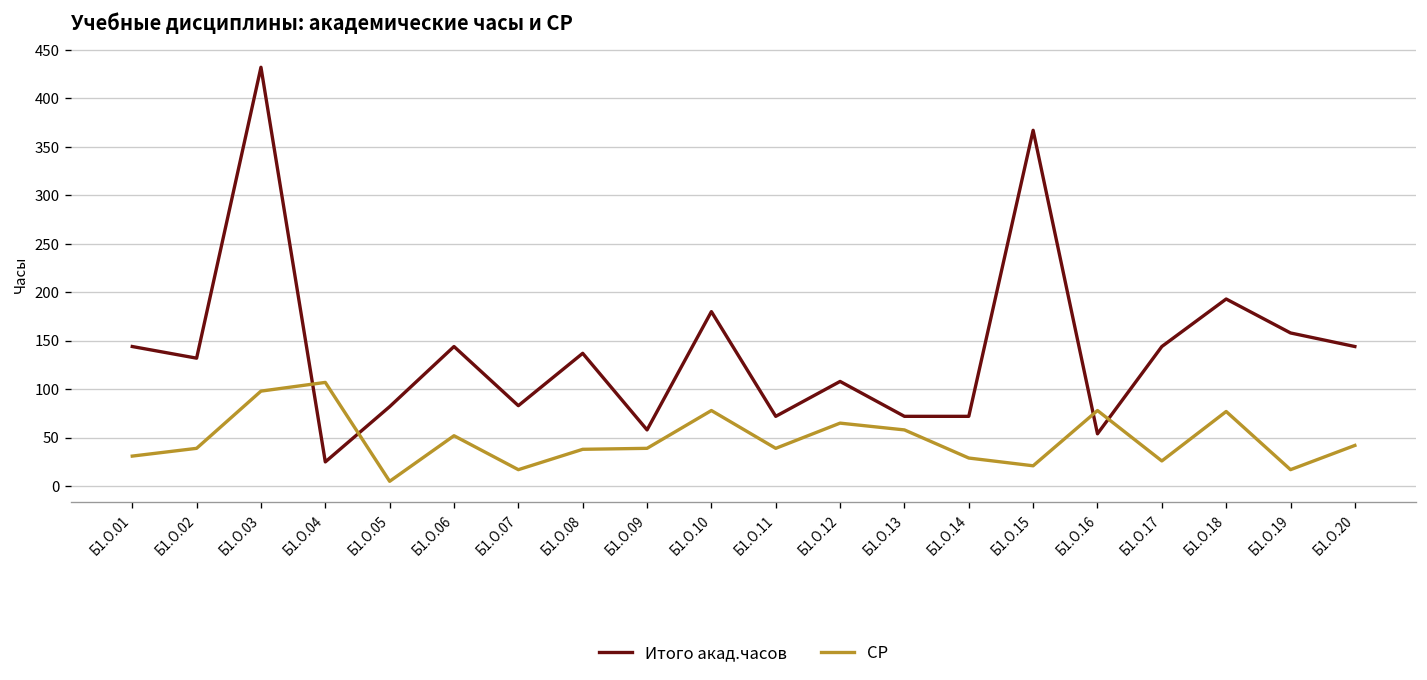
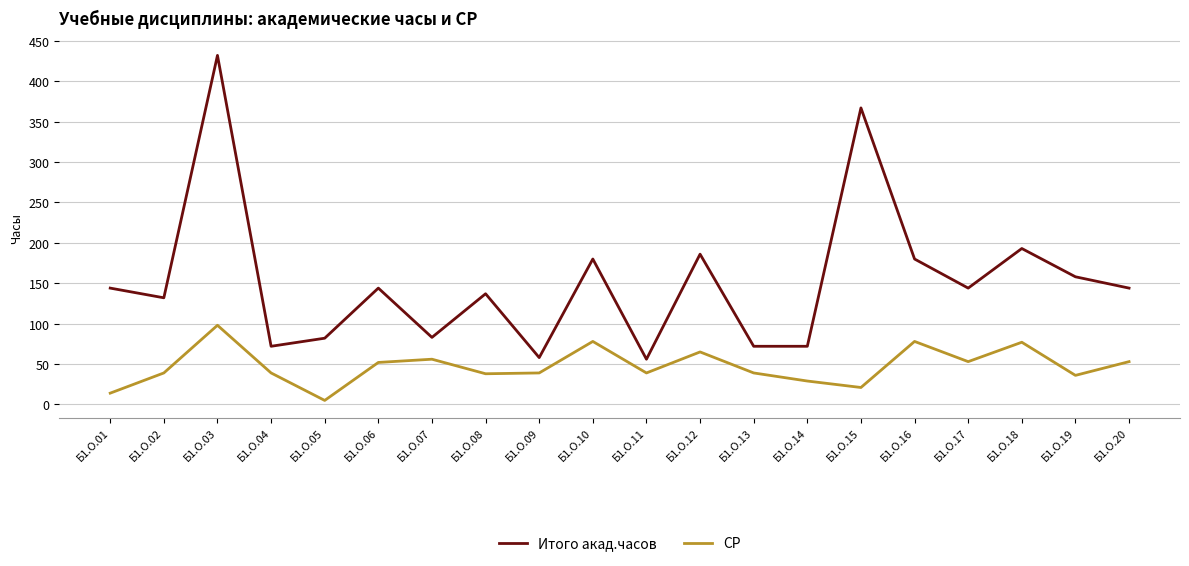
  {
    "Итого акад.часов": {
      "Б1.О.01": 140,
      "Б1.О.02": 130,
      "Б1.О.03": 430,
-     "Б1.О.04": 30,
+     "Б1.О.04": 70,
      "Б1.О.05": 80,
      "Б1.О.06": 140,
      "Б1.О.07": 80,
      "Б1.О.08": 140,
      "Б1.О.09": 60,
      "Б1.О.10": 180,
-     "Б1.О.11": 70,
-     "Б1.О.12": 110,
+     "Б1.О.11": 60,
+     "Б1.О.12": 190,
      "Б1.О.13": 70,
      "Б1.О.14": 70,
      "Б1.О.15": 370,
-     "Б1.О.16": 50,
+     "Б1.О.16": 180,
      "Б1.О.17": 140,
      "Б1.О.18": 190,
      "Б1.О.19": 160,
      "Б1.О.20": 140
    },
    "СР": {
-     "Б1.О.01": 30,
+     "Б1.О.01": 10,
      "Б1.О.02": 40,
      "Б1.О.03": 100,
-     "Б1.О.04": 110,
+     "Б1.О.04": 40,
      "Б1.О.05": 10,
      "Б1.О.06": 50,
-     "Б1.О.07": 20,
+     "Б1.О.07": 60,
      "Б1.О.08": 40,
      "Б1.О.09": 40,
      "Б1.О.10": 80,
      "Б1.О.11": 40,
      "Б1.О.12": 70,
-     "Б1.О.13": 60,
+     "Б1.О.13": 40,
      "Б1.О.14": 30,
      "Б1.О.15": 20,
      "Б1.О.16": 80,
-     "Б1.О.17": 30,
+     "Б1.О.17": 50,
      "Б1.О.18": 80,
-     "Б1.О.19": 20,
-     "Б1.О.20": 40
+     "Б1.О.19": 40,
+     "Б1.О.20": 50
    }
  }
